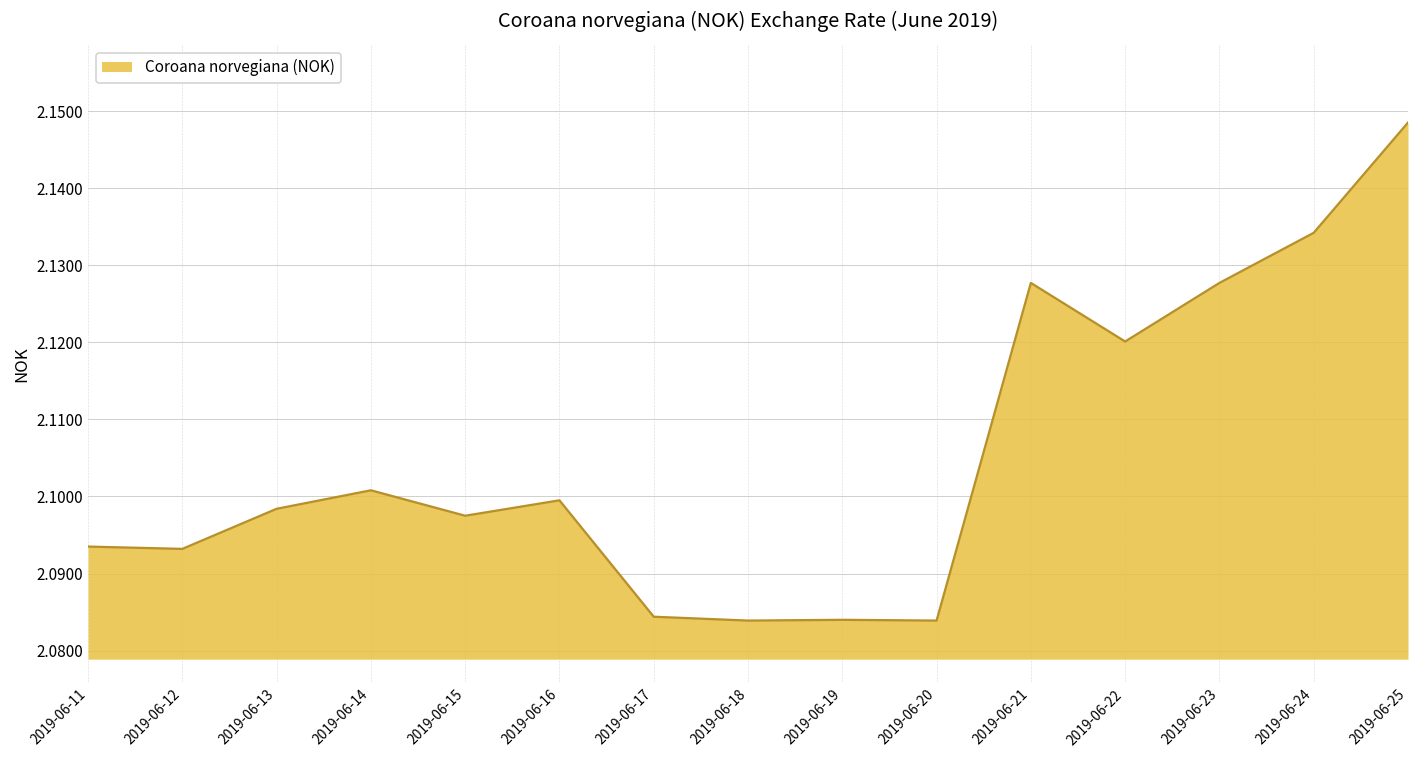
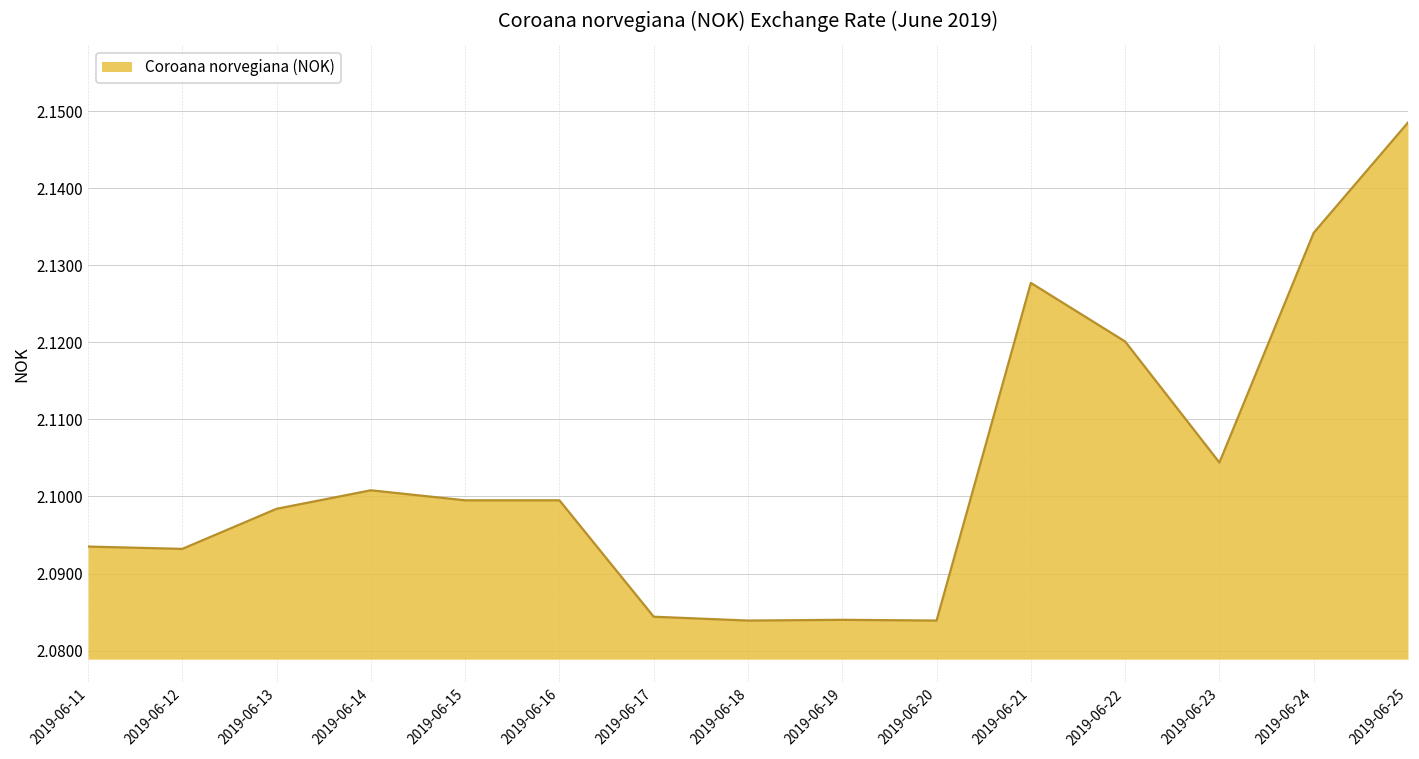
  {
    "2019-06-11": 2.094,
    "2019-06-12": 2.093,
    "2019-06-13": 2.098,
    "2019-06-14": 2.101,
-   "2019-06-15": 2.098,
+   "2019-06-15": 2.100,
    "2019-06-16": 2.100,
    "2019-06-17": 2.084,
    "2019-06-18": 2.084,
    "2019-06-19": 2.084,
    "2019-06-20": 2.084,
    "2019-06-21": 2.128,
    "2019-06-22": 2.120,
-   "2019-06-23": 2.128,
+   "2019-06-23": 2.104,
    "2019-06-24": 2.134,
    "2019-06-25": 2.149
  }
